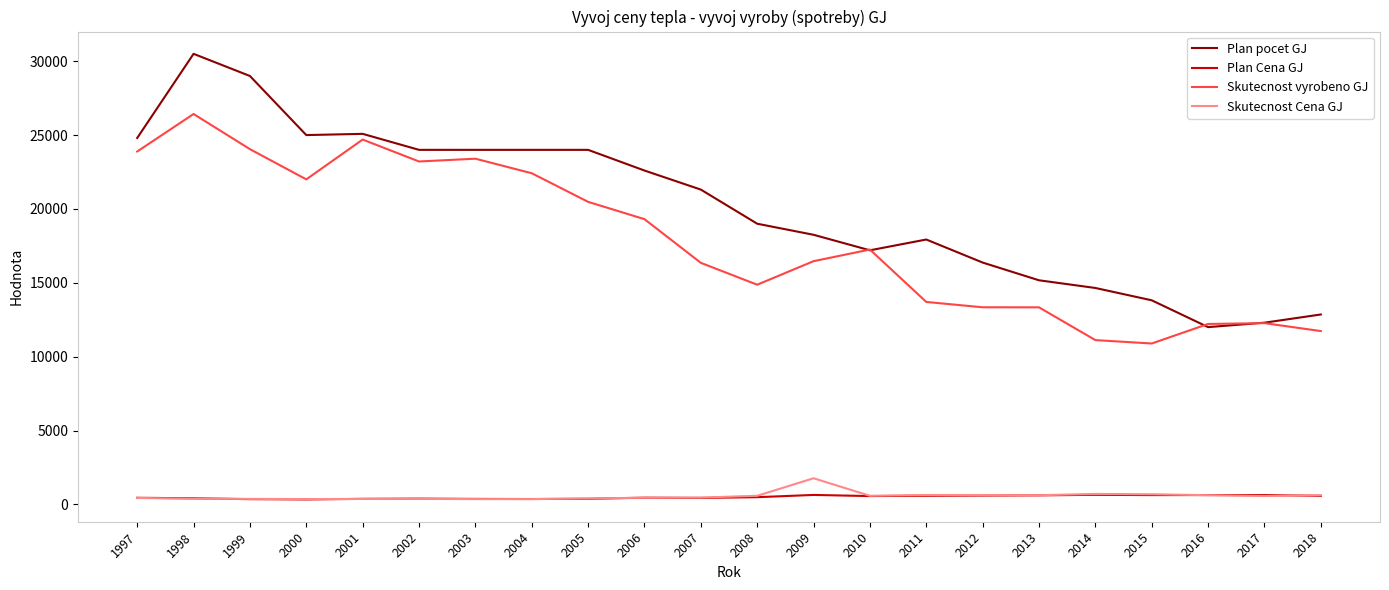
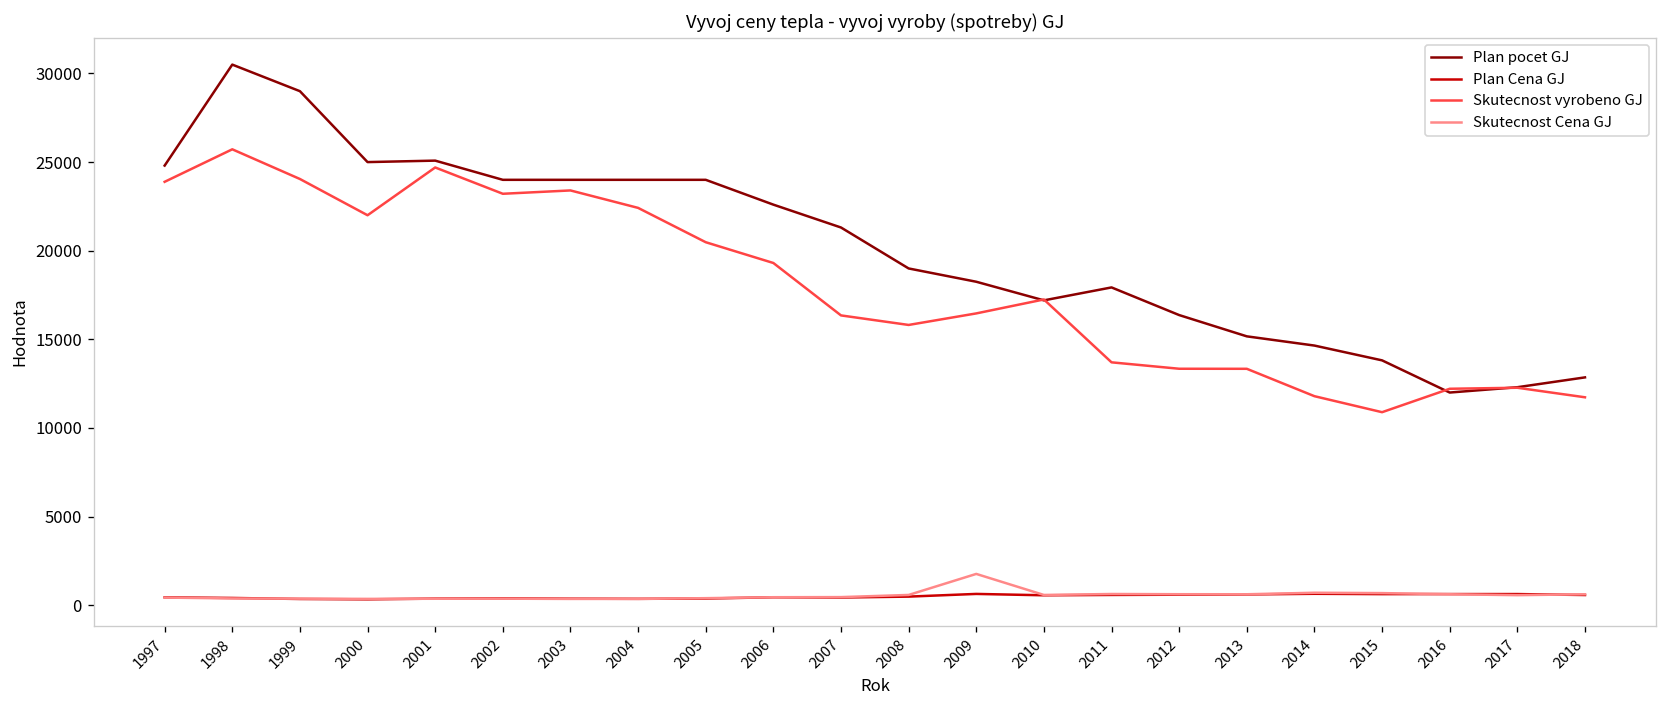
  {
    "Plan pocet GJ": {
      "1997": 24800,
      "1998": 30500,
      "1999": 29000,
      "2000": 25000,
      "2001": 25100,
      "2002": 24000,
      "2003": 24000,
      "2004": 24000,
      "2005": 24000,
      "2006": 22600,
      "2007": 21300,
      "2008": 19000,
      "2009": 18300,
      "2011": 17900,
      "2012": 16400,
      "2013": 15200,
      "2014": 14700,
      "2015": 13800,
      "2016": 12000,
      "2018": 12900
    },
    "Plan Cena GJ": {
      "2009": 600
    },
    "Skutecnost vyrobeno GJ": {
      "1997": 23900,
-     "1998": 26400,
+     "1998": 25700,
      "1999": 24000,
      "2000": 22000,
      "2001": 24700,
      "2002": 23200,
      "2003": 23400,
      "2004": 22400,
      "2005": 20500,
      "2006": 19300,
      "2007": 16400,
-     "2008": 14900,
+     "2008": 15800,
      "2009": 16500,
      "2011": 13700,
      "2012": 13300,
      "2013": 13300,
-     "2014": 11100,
+     "2014": 11800,
      "2015": 10900,
      "2016": 12200,
      "2018": 11700
    },
    "Skutecnost Cena GJ": {
      "2009": 1800
    }
  }
